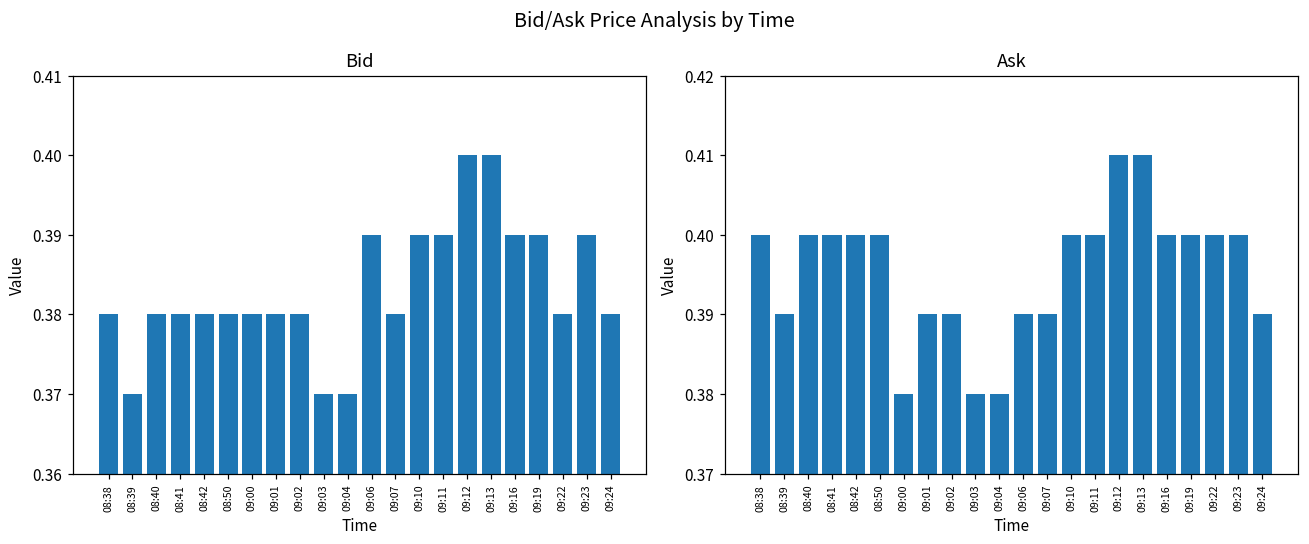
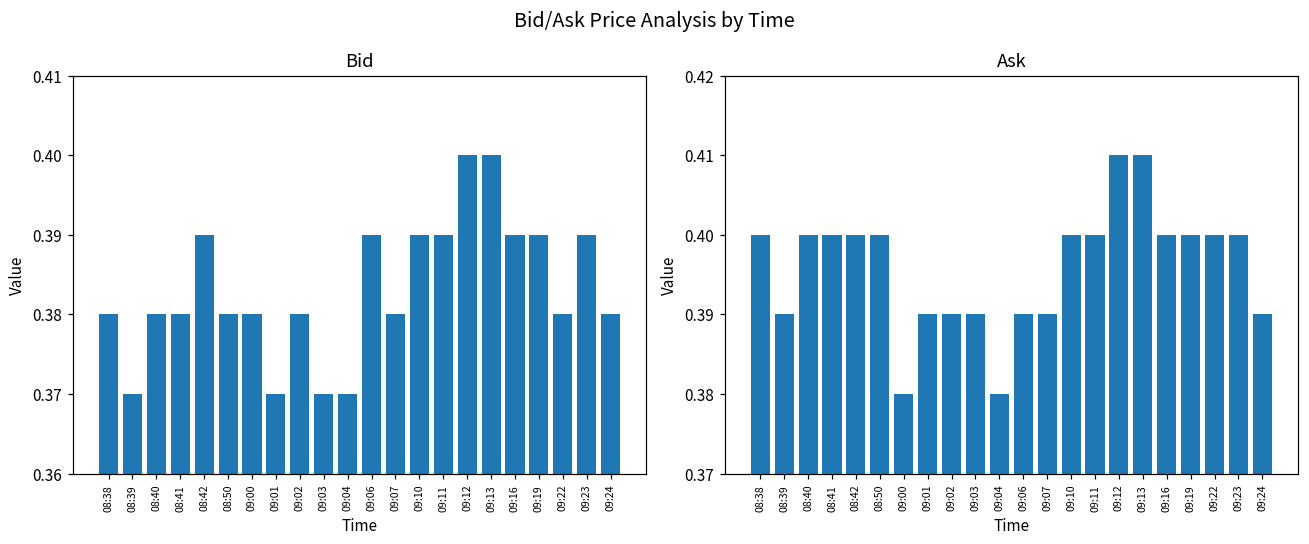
  {
    "Bid": {
      "08:38": 0.38,
      "08:39": 0.37,
      "08:40": 0.38,
      "08:41": 0.38,
-     "08:42": 0.38,
+     "08:42": 0.39,
      "08:50": 0.38,
      "09:00": 0.38,
-     "09:01": 0.38,
+     "09:01": 0.37,
      "09:02": 0.38,
      "09:03": 0.37,
      "09:04": 0.37,
      "09:06": 0.39,
      "09:07": 0.38,
      "09:10": 0.39,
      "09:11": 0.39,
      "09:12": 0.40,
      "09:13": 0.40,
      "09:16": 0.39,
      "09:19": 0.39,
      "09:22": 0.38,
      "09:23": 0.39,
      "09:24": 0.38
    },
    "Ask": {
      "08:38": 0.40,
      "08:39": 0.39,
      "08:40": 0.40,
      "08:41": 0.40,
      "08:42": 0.40,
      "08:50": 0.40,
      "09:00": 0.38,
      "09:01": 0.39,
      "09:02": 0.39,
-     "09:03": 0.38,
+     "09:03": 0.39,
      "09:04": 0.38,
      "09:06": 0.39,
      "09:07": 0.39,
      "09:10": 0.40,
      "09:11": 0.40,
      "09:12": 0.41,
      "09:13": 0.41,
      "09:16": 0.40,
      "09:19": 0.40,
      "09:22": 0.40,
      "09:23": 0.40,
      "09:24": 0.39
    }
  }
